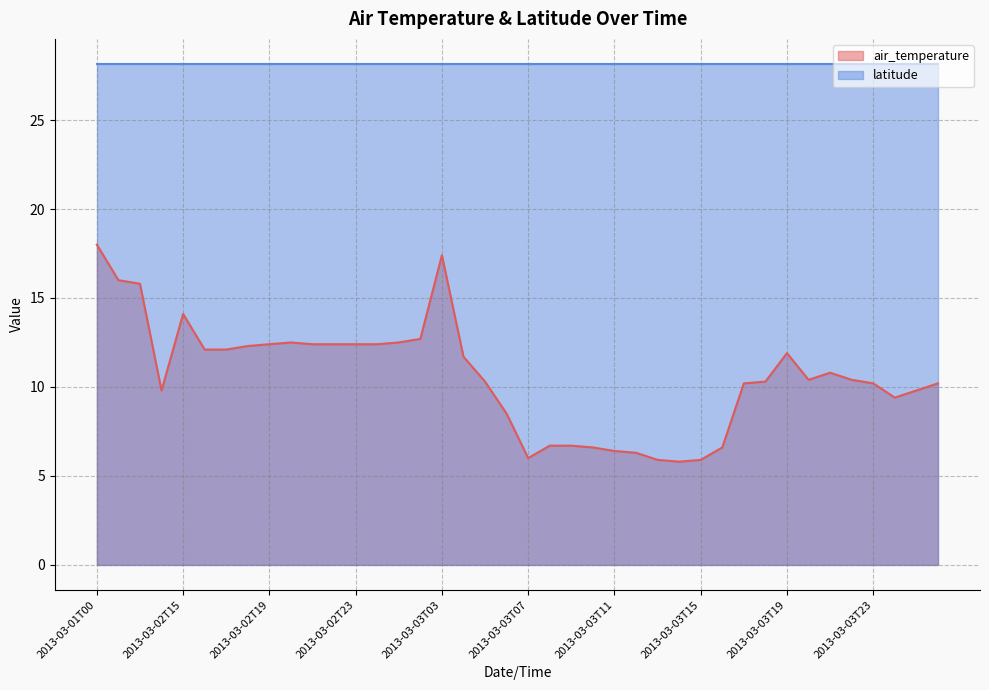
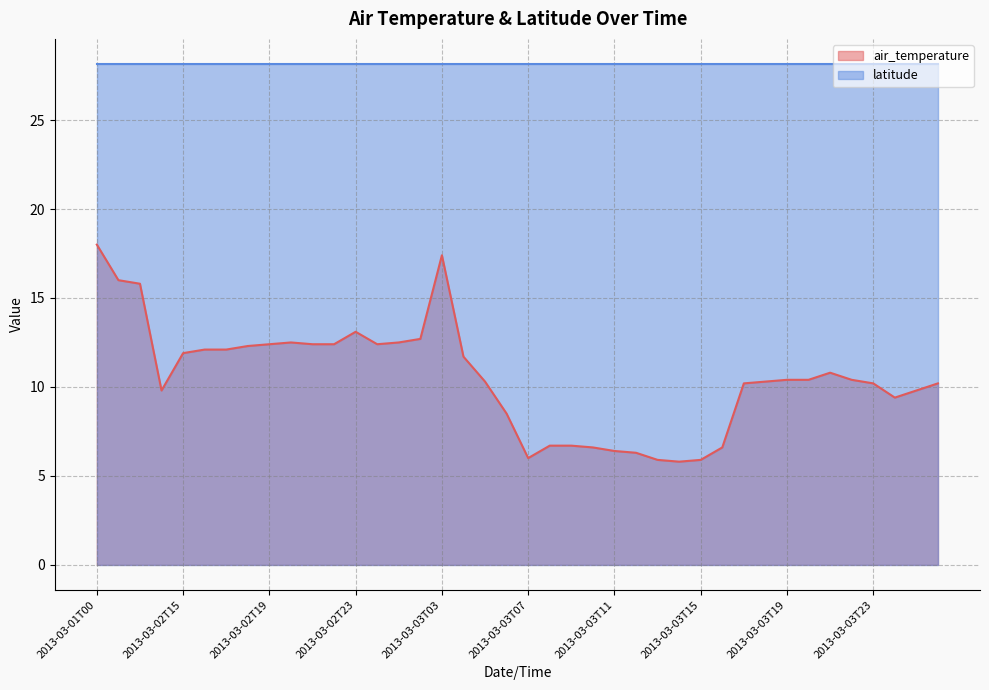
  {
    "air_temperature": {
      "2013-03-01T00": 18.0,
-     "2013-03-02T15": 14.1,
+     "2013-03-02T15": 11.9,
      "2013-03-02T19": 12.4,
-     "2013-03-02T23": 12.4,
+     "2013-03-02T23": 13.1,
      "2013-03-03T03": 17.4,
      "2013-03-03T07": 6.0,
      "2013-03-03T11": 6.4,
      "2013-03-03T15": 5.9,
-     "2013-03-03T19": 11.9,
+     "2013-03-03T19": 10.4,
      "2013-03-03T23": 10.2
    },
    "latitude": {
      "2013-03-01T00": 28.2,
      "2013-03-02T15": 28.2,
      "2013-03-02T19": 28.2,
      "2013-03-02T23": 28.2,
      "2013-03-03T03": 28.2,
      "2013-03-03T07": 28.2,
      "2013-03-03T11": 28.2,
      "2013-03-03T15": 28.2,
      "2013-03-03T19": 28.2
    }
  }
